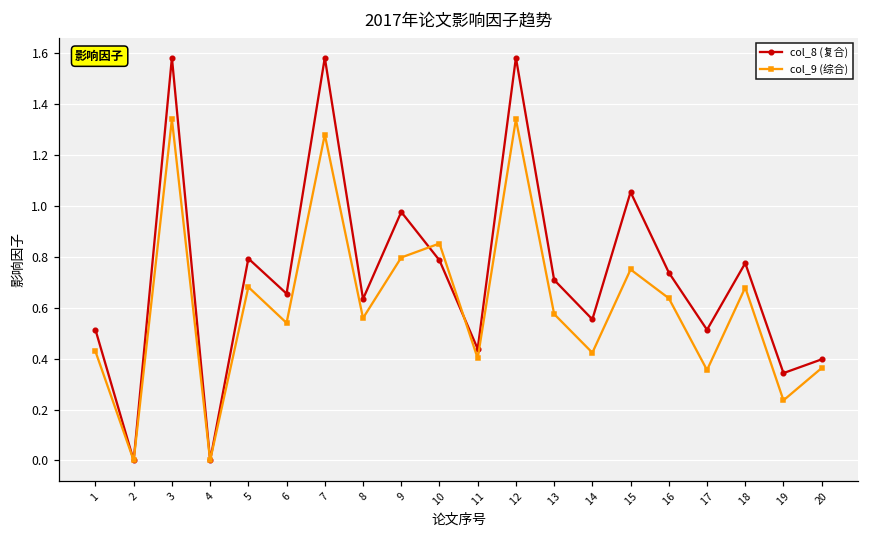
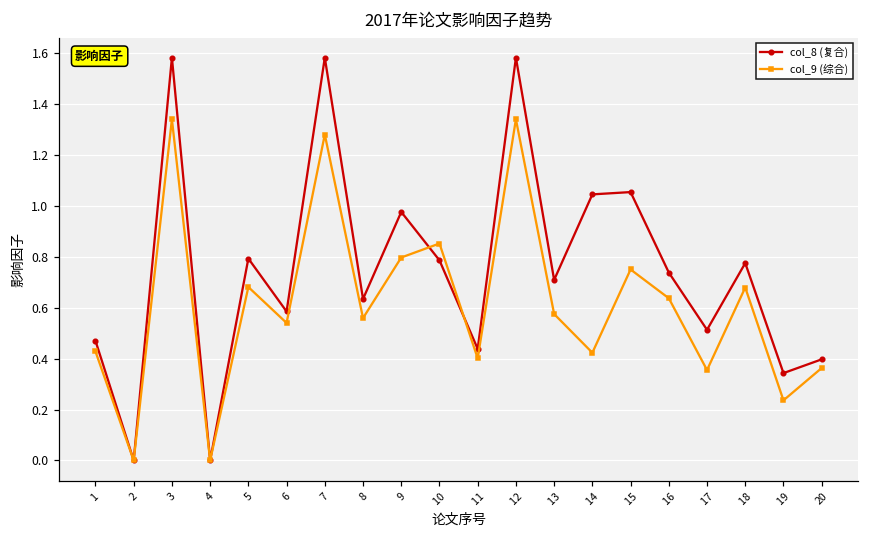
  {
    "col_8 (复合)": {
-     "1": 0.51,
+     "1": 0.47,
      "3": 1.58,
      "5": 0.79,
-     "6": 0.66,
+     "6": 0.59,
      "7": 1.58,
      "8": 0.63,
      "9": 0.98,
      "10": 0.79,
      "11": 0.44,
      "12": 1.58,
      "13": 0.71,
-     "14": 0.55,
+     "14": 1.05,
      "15": 1.05,
      "16": 0.74,
      "17": 0.51,
      "18": 0.78,
      "19": 0.34,
      "20": 0.40
    },
    "col_9 (综合)": {
      "1": 0.43,
      "3": 1.34,
      "5": 0.68,
      "6": 0.54,
      "7": 1.28,
      "8": 0.56,
      "9": 0.80,
      "10": 0.85,
      "11": 0.40,
      "12": 1.34,
      "13": 0.58,
      "14": 0.42,
      "15": 0.75,
      "16": 0.64,
      "17": 0.36,
      "18": 0.68,
      "19": 0.24,
      "20": 0.36
    }
  }
